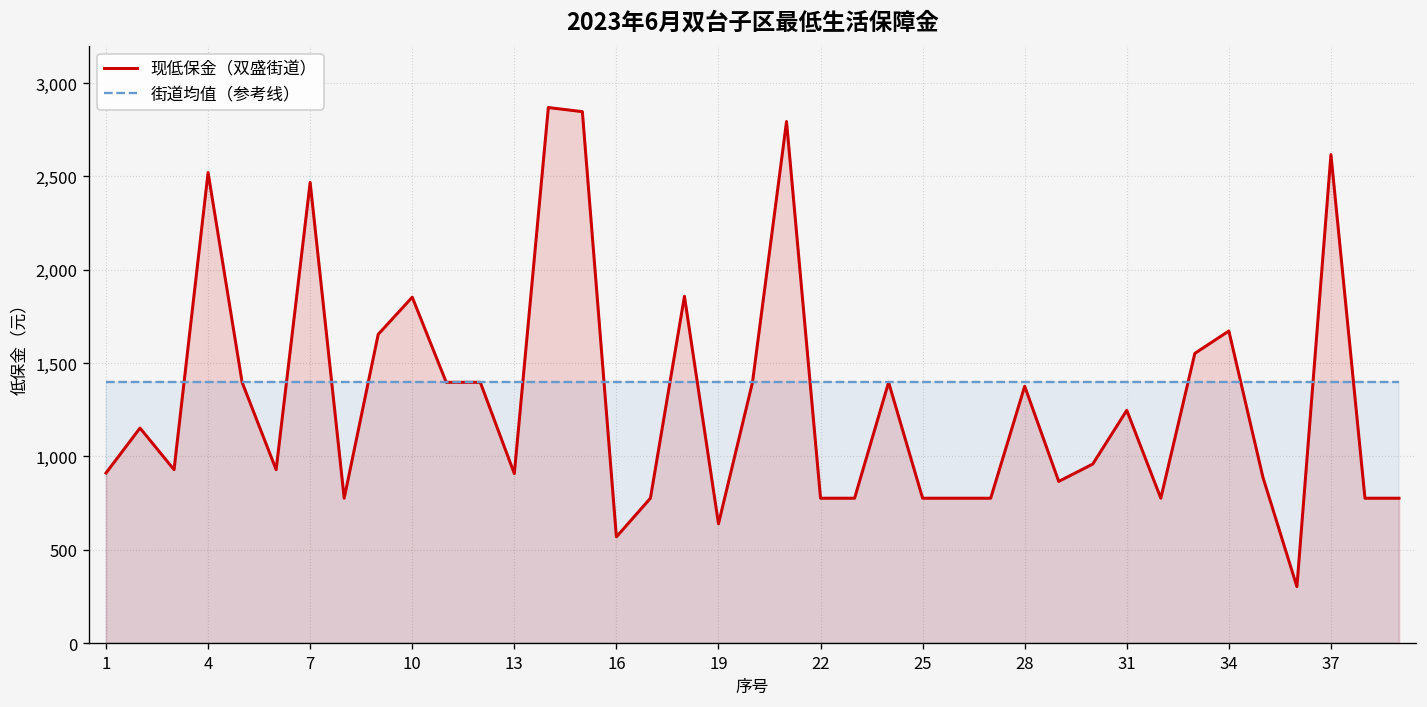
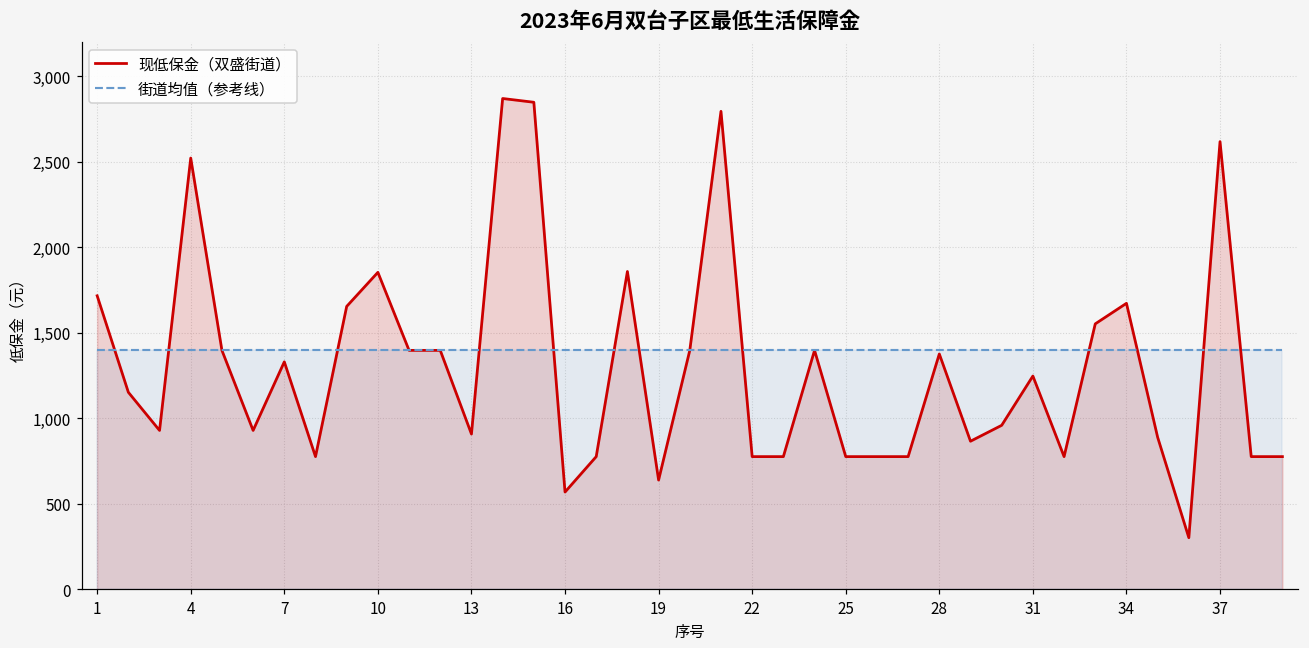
  {
    "现低保金（双盛街道）": {
-     "1": "910",
+     "1": "1,720",
      "4": "2,520",
-     "7": "2,470",
+     "7": "1,330",
      "10": "1,850",
      "13": "910",
      "16": "570",
      "19": "640",
      "22": "780",
      "25": "780",
      "28": "1,380",
      "31": "1,250",
      "34": "1,670",
      "37": "2,620"
    },
    "街道均值（参考线）": {
      "1": "1,400",
      "4": "1,400",
      "7": "1,400",
      "10": "1,400",
      "13": "1,400",
      "16": "1,400",
      "19": "1,400",
      "22": "1,400",
      "25": "1,400",
      "28": "1,400",
      "31": "1,400",
      "34": "1,400",
      "37": "1,400"
    }
  }
